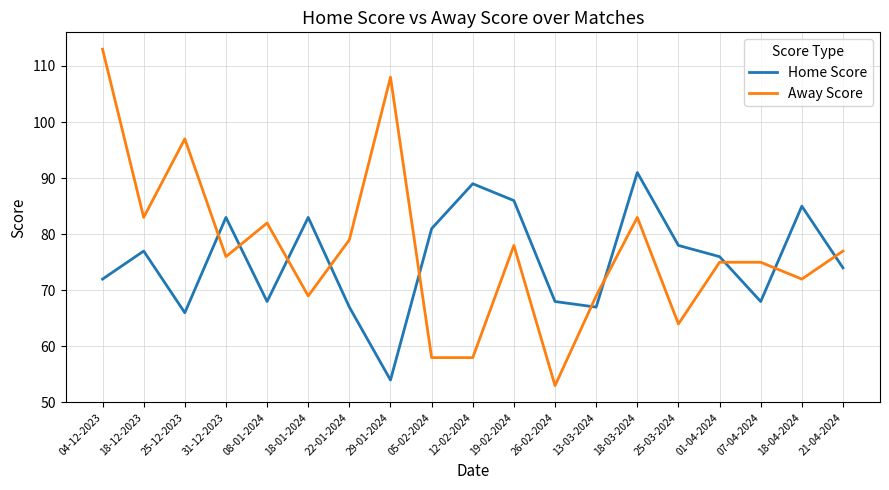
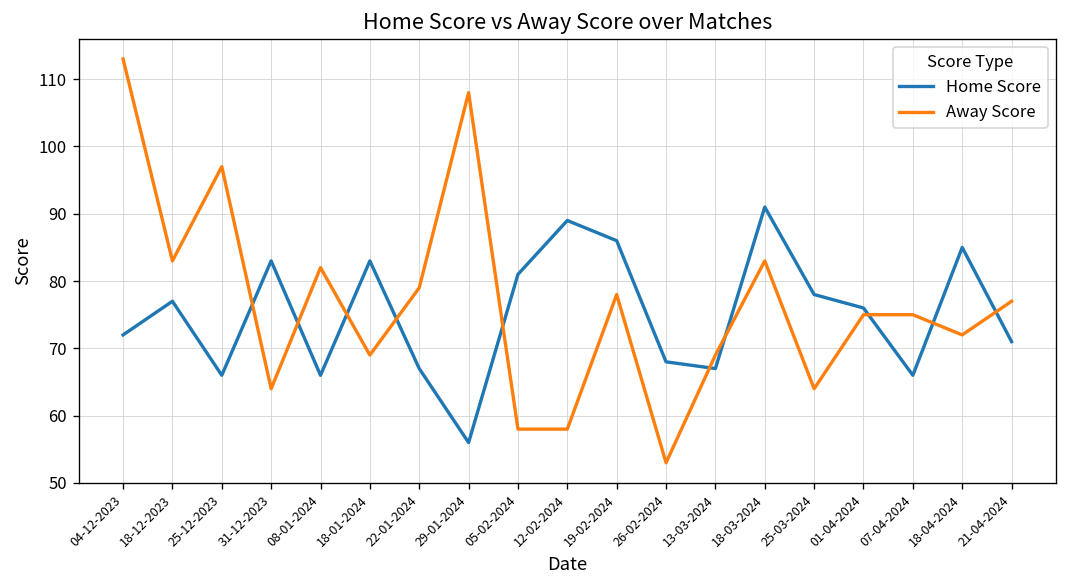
  {
    "Home Score": {
      "04-12-2023": 72,
      "18-12-2023": 77,
      "25-12-2023": 66,
      "31-12-2023": 83,
-     "08-01-2024": 68,
+     "08-01-2024": 66,
      "18-01-2024": 83,
      "22-01-2024": 67,
-     "29-01-2024": 54,
+     "29-01-2024": 56,
      "05-02-2024": 81,
      "12-02-2024": 89,
      "19-02-2024": 86,
      "26-02-2024": 68,
      "13-03-2024": 67,
      "18-03-2024": 91,
      "25-03-2024": 78,
      "01-04-2024": 76,
-     "07-04-2024": 68,
+     "07-04-2024": 66,
      "18-04-2024": 85,
-     "21-04-2024": 74
+     "21-04-2024": 71
    },
    "Away Score": {
      "04-12-2023": 113,
      "18-12-2023": 83,
      "25-12-2023": 97,
-     "31-12-2023": 76,
+     "31-12-2023": 64,
      "08-01-2024": 82,
      "18-01-2024": 69,
      "22-01-2024": 79,
      "29-01-2024": 108,
      "05-02-2024": 58,
      "12-02-2024": 58,
      "19-02-2024": 78,
      "26-02-2024": 53,
      "13-03-2024": 69,
      "18-03-2024": 83,
      "25-03-2024": 64,
      "01-04-2024": 75,
      "07-04-2024": 75,
      "18-04-2024": 72,
      "21-04-2024": 77
    }
  }
